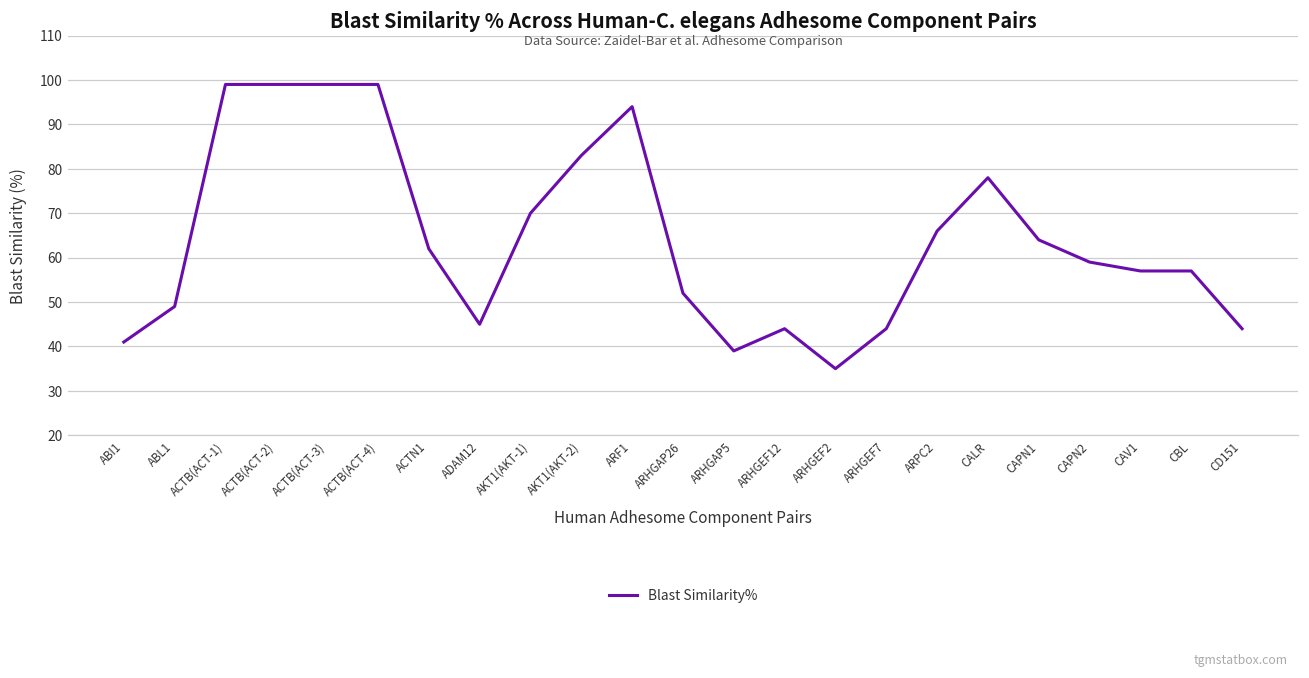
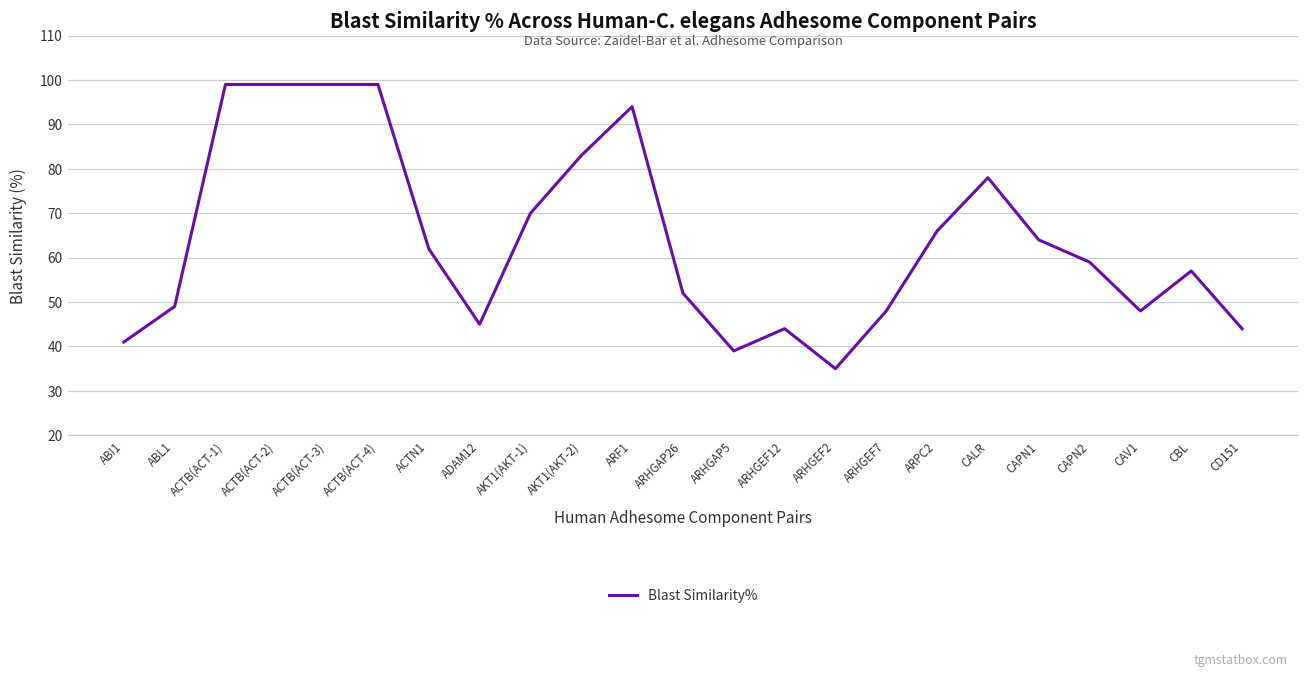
  {
    "ABI1": 41,
    "ABL1": 49,
    "ACTB(ACT-1)": 99,
    "ACTB(ACT-2)": 99,
    "ACTB(ACT-3)": 99,
    "ACTB(ACT-4)": 99,
    "ACTN1": 62,
    "ADAM12": 45,
    "AKT1(AKT-1)": 70,
    "AKT1(AKT-2)": 83,
    "ARF1": 94,
    "ARHGAP26": 52,
    "ARHGAP5": 39,
    "ARHGEF12": 44,
    "ARHGEF2": 35,
-   "ARHGEF7": 44,
+   "ARHGEF7": 48,
    "ARPC2": 66,
    "CALR": 78,
    "CAPN1": 64,
    "CAPN2": 59,
-   "CAV1": 57,
+   "CAV1": 48,
    "CBL": 57,
    "CD151": 44
  }
